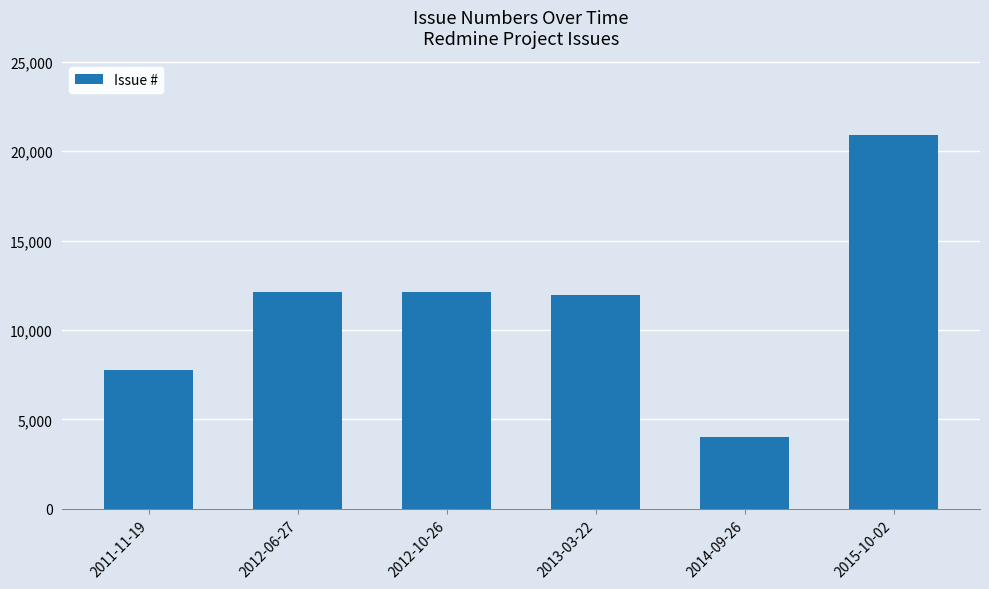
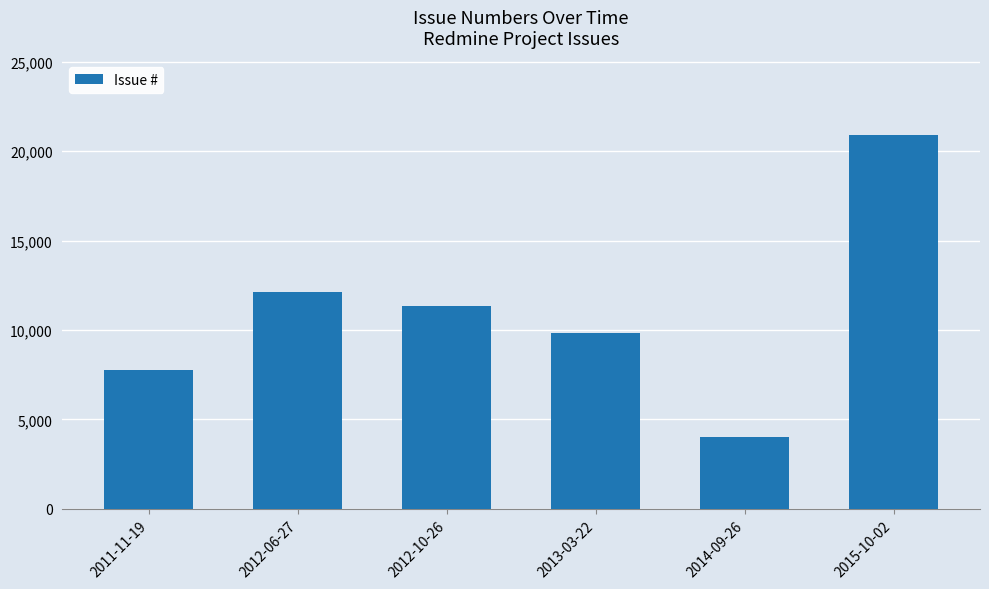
  {
    "2011-11-19": "7,800",
    "2012-06-27": "12,100",
-   "2012-10-26": "12,100",
-   "2013-03-22": "11,900",
+   "2012-10-26": "11,300",
+   "2013-03-22": "9,800",
    "2014-09-26": "4,000",
    "2015-10-02": "20,900"
  }
